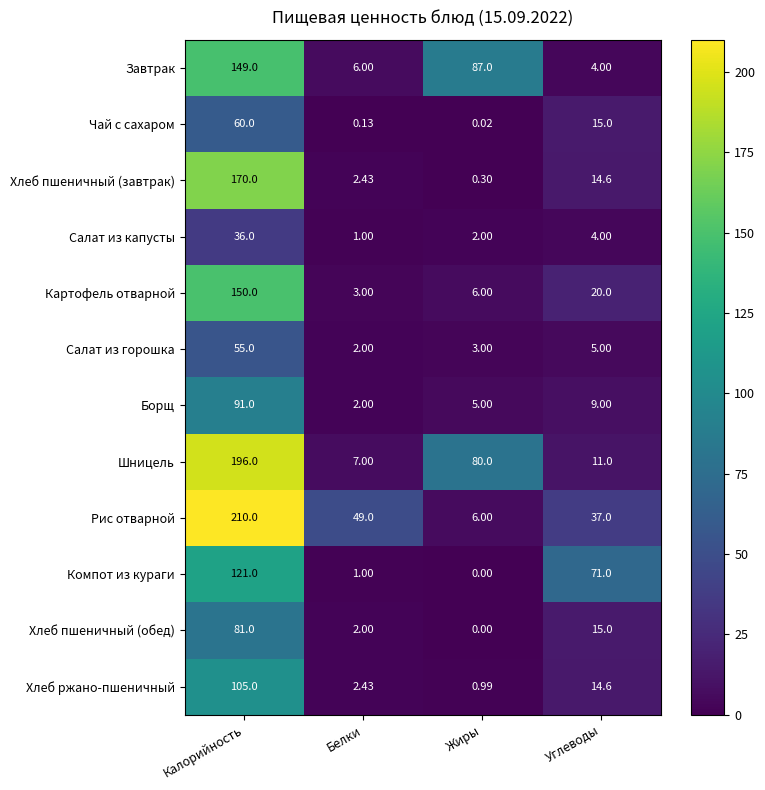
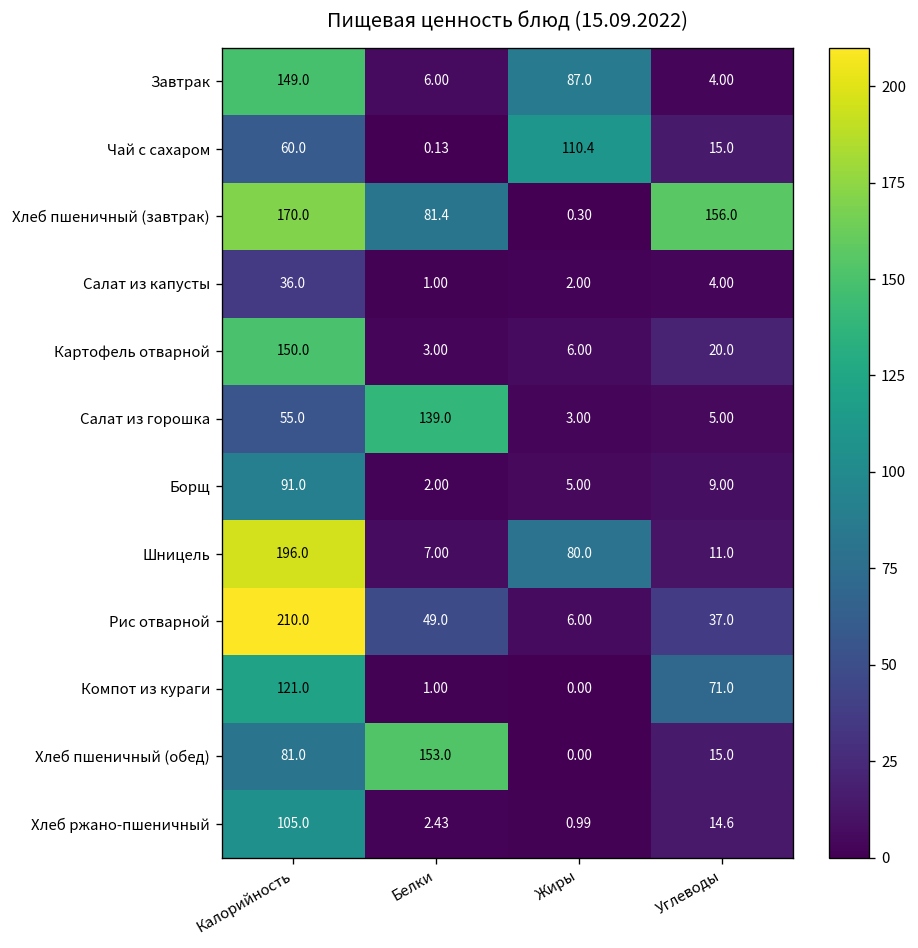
  {
    "Завтрак": {
      "Калорийность": 149.0,
      "Белки": 6.00,
      "Жиры": 87.0,
      "Углеводы": 4.00
    },
    "Чай с сахаром": {
      "Калорийность": 60.0,
      "Белки": 0.13,
-     "Жиры": 0.02,
+     "Жиры": 110.4,
      "Углеводы": 15.0
    },
    "Хлеб пшеничный (завтрак)": {
      "Калорийность": 170.0,
-     "Белки": 2.43,
+     "Белки": 81.4,
      "Жиры": 0.30,
-     "Углеводы": 14.6
+     "Углеводы": 156.0
    },
    "Салат из капусты": {
      "Калорийность": 36.0,
      "Белки": 1.00,
      "Жиры": 2.00,
      "Углеводы": 4.00
    },
    "Картофель отварной": {
      "Калорийность": 150.0,
      "Белки": 3.00,
      "Жиры": 6.00,
      "Углеводы": 20.0
    },
    "Салат из горошка": {
      "Калорийность": 55.0,
-     "Белки": 2.00,
+     "Белки": 139.0,
      "Жиры": 3.00,
      "Углеводы": 5.00
    },
    "Борщ": {
      "Калорийность": 91.0,
      "Белки": 2.00,
      "Жиры": 5.00,
      "Углеводы": 9.00
    },
    "Шницель": {
      "Калорийность": 196.0,
      "Белки": 7.00,
      "Жиры": 80.0,
      "Углеводы": 11.0
    },
    "Рис отварной": {
      "Калорийность": 210.0,
      "Белки": 49.0,
      "Жиры": 6.00,
      "Углеводы": 37.0
    },
    "Компот из кураги": {
      "Калорийность": 121.0,
      "Белки": 1.00,
      "Жиры": 0.00,
      "Углеводы": 71.0
    },
    "Хлеб пшеничный (обед)": {
      "Калорийность": 81.0,
-     "Белки": 2.00,
+     "Белки": 153.0,
      "Жиры": 0.00,
      "Углеводы": 15.0
    },
    "Хлеб ржано-пшеничный": {
      "Калорийность": 105.0,
      "Белки": 2.43,
      "Жиры": 0.99,
      "Углеводы": 14.6
    }
  }
